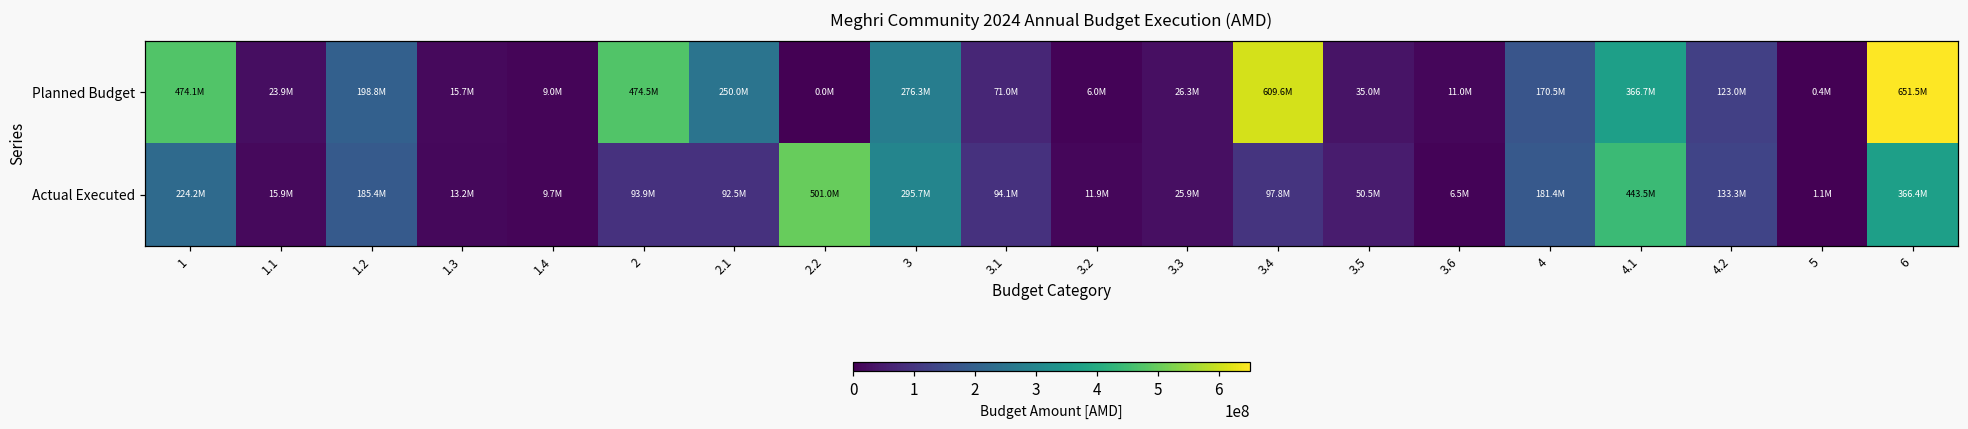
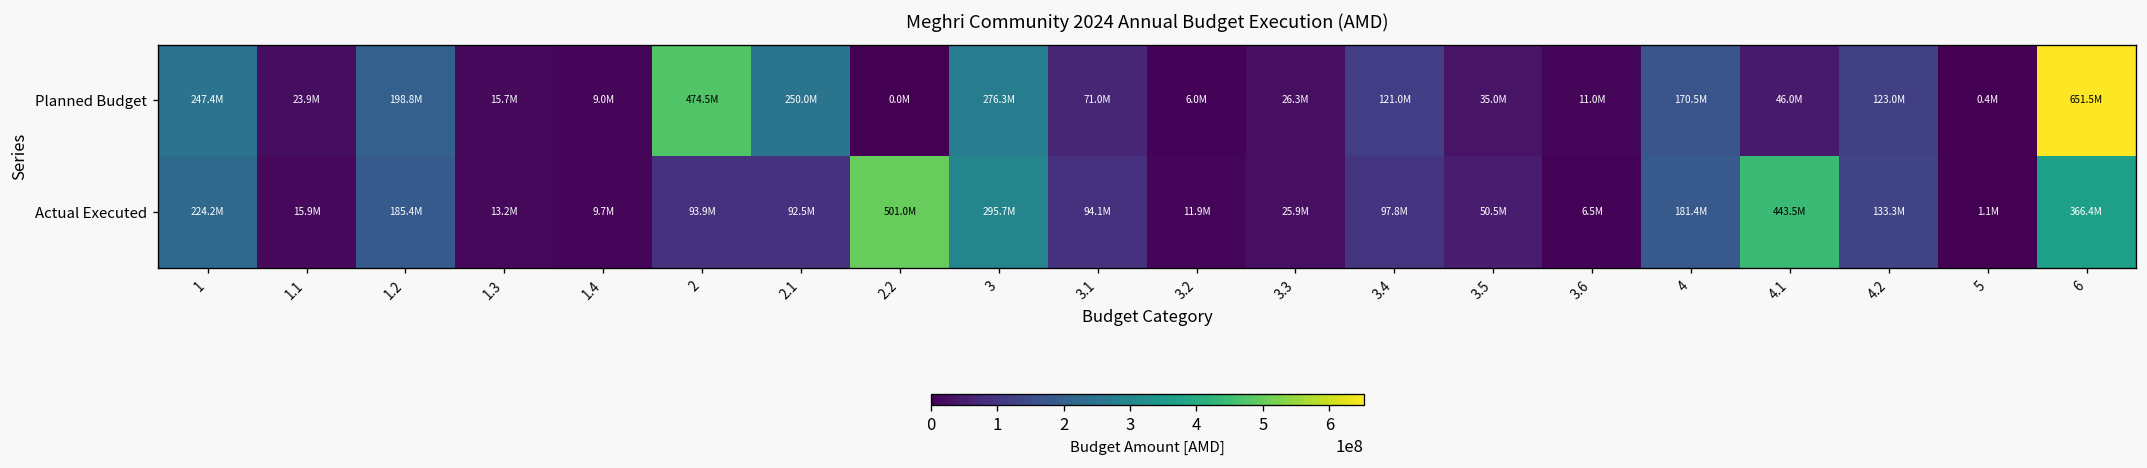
  {
    "Planned Budget": {
-     "1": "474.1M",
+     "1": "247.4M",
      "1.1": "23.9M",
      "1.2": "198.8M",
      "1.3": "15.7M",
      "1.4": "9.0M",
      "2": "474.5M",
      "2.1": "250.0M",
      "2.2": "0.0M",
      "3": "276.3M",
      "3.1": "71.0M",
      "3.2": "6.0M",
      "3.3": "26.3M",
-     "3.4": "609.6M",
+     "3.4": "121.0M",
      "3.5": "35.0M",
      "3.6": "11.0M",
      "4": "170.5M",
-     "4.1": "366.7M",
+     "4.1": "46.0M",
      "4.2": "123.0M",
      "5": "0.4M",
      "6": "651.5M"
    },
    "Actual Executed": {
      "1": "224.2M",
      "1.1": "15.9M",
      "1.2": "185.4M",
      "1.3": "13.2M",
      "1.4": "9.7M",
      "2": "93.9M",
      "2.1": "92.5M",
      "2.2": "501.0M",
      "3": "295.7M",
      "3.1": "94.1M",
      "3.2": "11.9M",
      "3.3": "25.9M",
      "3.4": "97.8M",
      "3.5": "50.5M",
      "3.6": "6.5M",
      "4": "181.4M",
      "4.1": "443.5M",
      "4.2": "133.3M",
      "5": "1.1M",
      "6": "366.4M"
    }
  }
